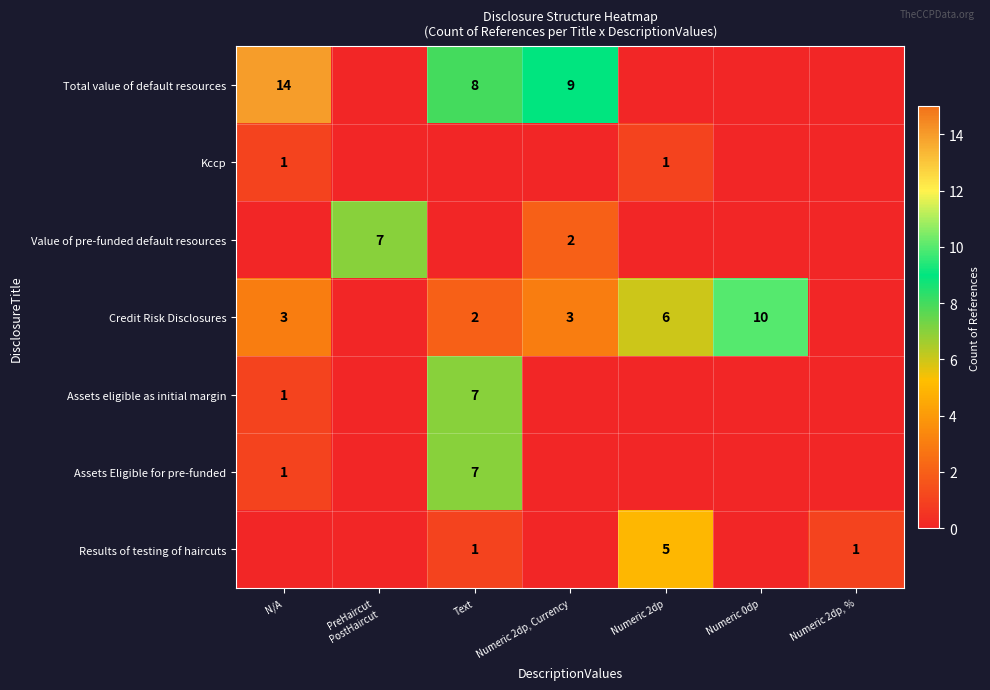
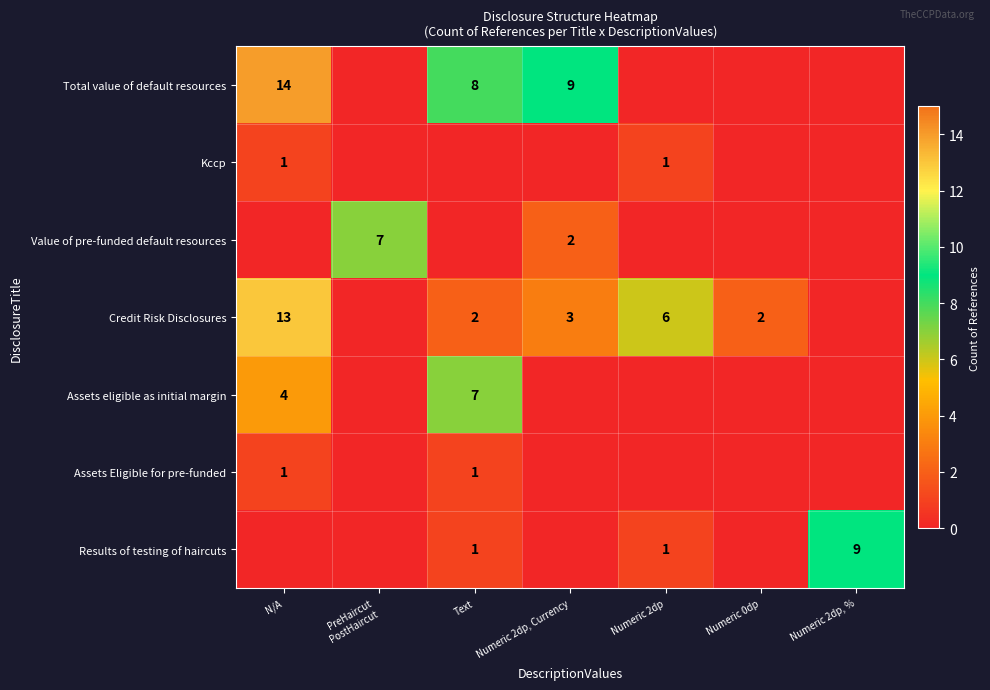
  {
    "Total value of default resources": {
      "N/A": 14,
      "Text": 8,
      "Numeric 2dp, Currency": 9
    },
    "Kccp": {
      "N/A": 1,
      "Numeric 2dp": 1
    },
    "Value of pre-funded default resources": {
      "PreHaircut PostHaircut": 7,
      "Numeric 2dp, Currency": 2
    },
    "Credit Risk Disclosures": {
-     "N/A": 3,
+     "N/A": 13,
      "Text": 2,
      "Numeric 2dp, Currency": 3,
      "Numeric 2dp": 6,
-     "Numeric 0dp": 10
+     "Numeric 0dp": 2
    },
    "Assets eligible as initial margin": {
-     "N/A": 1,
+     "N/A": 4,
      "Text": 7
    },
    "Assets Eligible for pre-funded": {
      "N/A": 1,
-     "Text": 7
+     "Text": 1
    },
    "Results of testing of haircuts": {
      "Text": 1,
-     "Numeric 2dp": 5,
-     "Numeric 2dp, %": 1
+     "Numeric 2dp": 1,
+     "Numeric 2dp, %": 9
    }
  }
